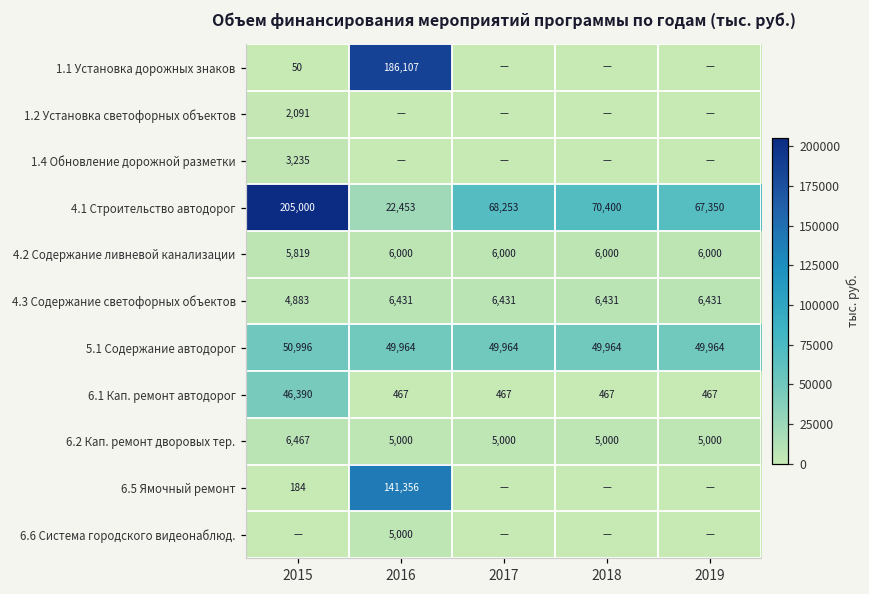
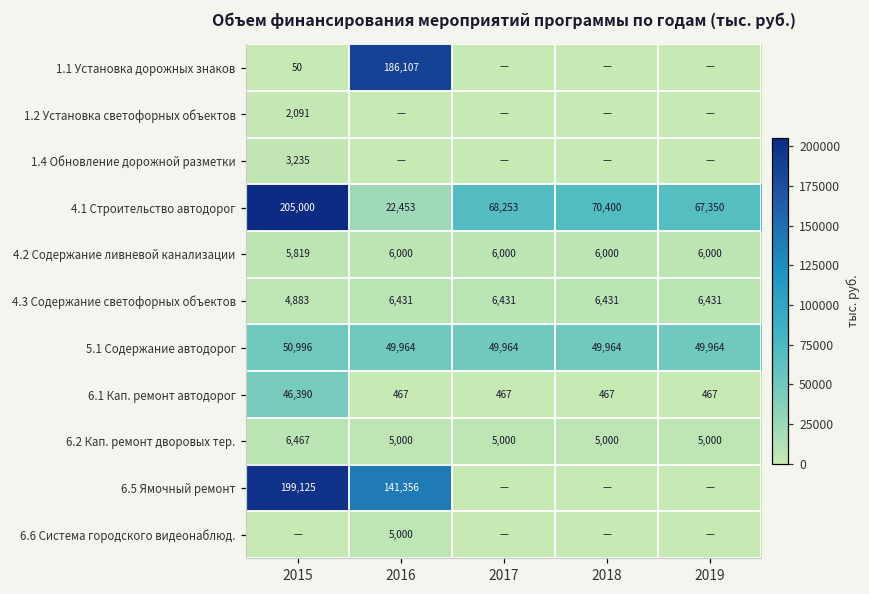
  {
    "1.1 Установка дорожных знаков": {
      "2015": "50",
      "2016": "186,107"
    },
    "1.2 Установка светофорных объектов": {
      "2015": "2,091"
    },
    "1.4 Обновление дорожной разметки": {
      "2015": "3,235"
    },
    "4.1 Строительство автодорог": {
      "2015": "205,000",
      "2016": "22,453",
      "2017": "68,253",
      "2018": "70,400",
      "2019": "67,350"
    },
    "4.2 Содержание ливневой канализации": {
      "2015": "5,819",
      "2016": "6,000",
      "2017": "6,000",
      "2018": "6,000",
      "2019": "6,000"
    },
    "4.3 Содержание светофорных объектов": {
      "2015": "4,883",
      "2016": "6,431",
      "2017": "6,431",
      "2018": "6,431",
      "2019": "6,431"
    },
    "5.1 Содержание автодорог": {
      "2015": "50,996",
      "2016": "49,964",
      "2017": "49,964",
      "2018": "49,964",
      "2019": "49,964"
    },
    "6.1 Кап. ремонт автодорог": {
      "2015": "46,390",
      "2016": "467",
      "2017": "467",
      "2018": "467",
      "2019": "467"
    },
    "6.2 Кап. ремонт дворовых тер.": {
      "2015": "6,467",
      "2016": "5,000",
      "2017": "5,000",
      "2018": "5,000",
      "2019": "5,000"
    },
    "6.5 Ямочный ремонт": {
-     "2015": "184",
+     "2015": "199,125",
      "2016": "141,356"
    },
    "6.6 Система городского видеонаблюд.": {
      "2016": "5,000"
    }
  }
